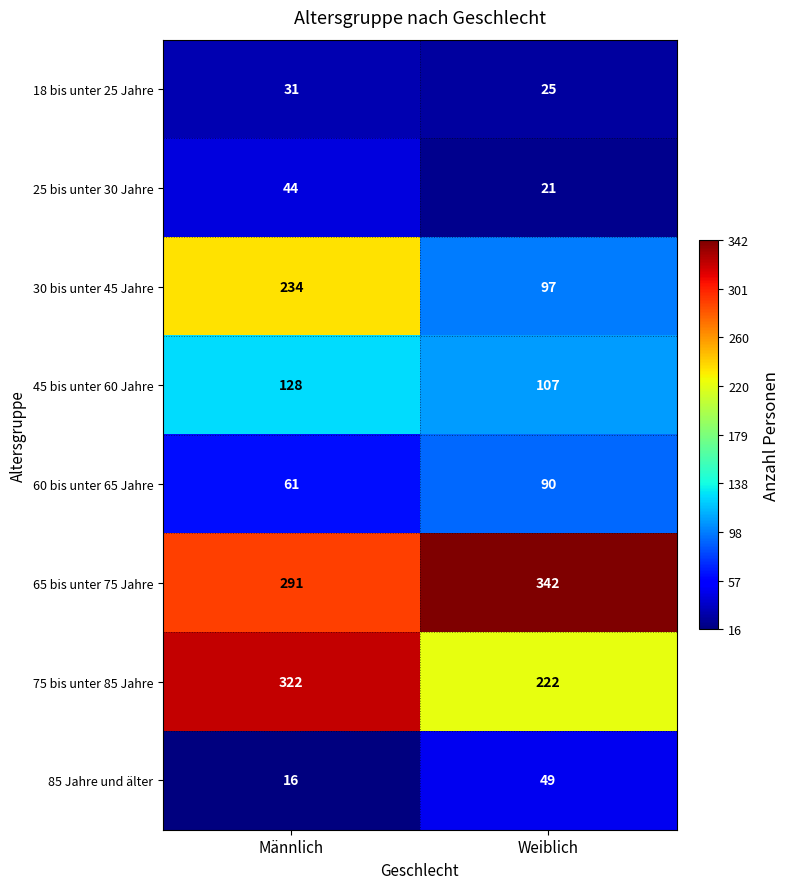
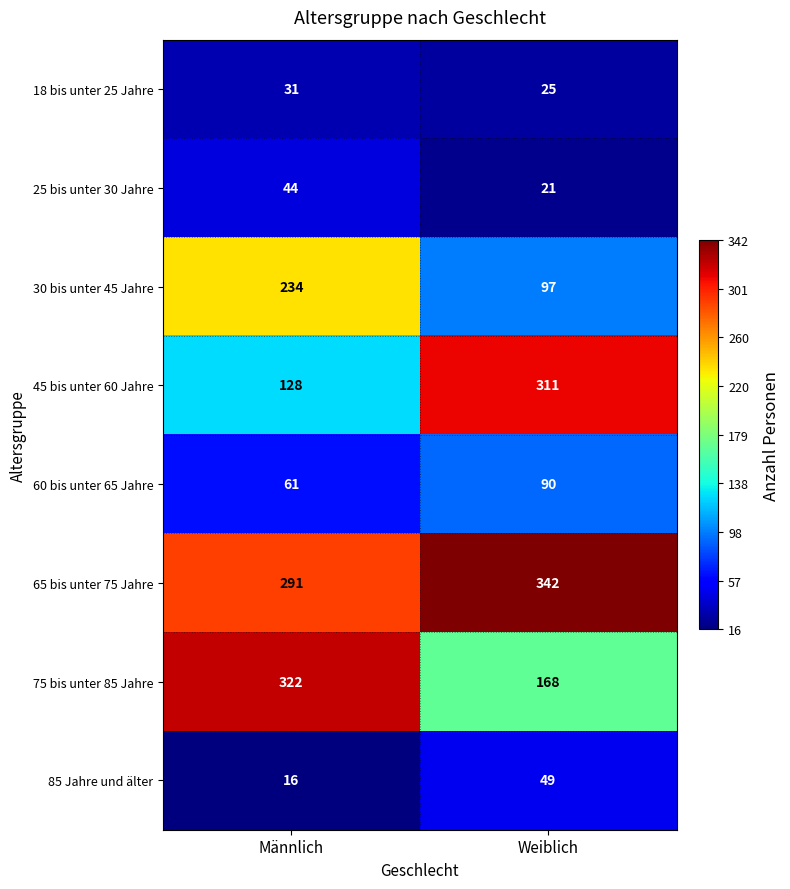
  {
    "18 bis unter 25 Jahre": {
      "Männlich": 31,
      "Weiblich": 25
    },
    "25 bis unter 30 Jahre": {
      "Männlich": 44,
      "Weiblich": 21
    },
    "30 bis unter 45 Jahre": {
      "Männlich": 234,
      "Weiblich": 97
    },
    "45 bis unter 60 Jahre": {
      "Männlich": 128,
-     "Weiblich": 107
+     "Weiblich": 311
    },
    "60 bis unter 65 Jahre": {
      "Männlich": 61,
      "Weiblich": 90
    },
    "65 bis unter 75 Jahre": {
      "Männlich": 291,
      "Weiblich": 342
    },
    "75 bis unter 85 Jahre": {
      "Männlich": 322,
-     "Weiblich": 222
+     "Weiblich": 168
    },
    "85 Jahre und älter": {
      "Männlich": 16,
      "Weiblich": 49
    }
  }
